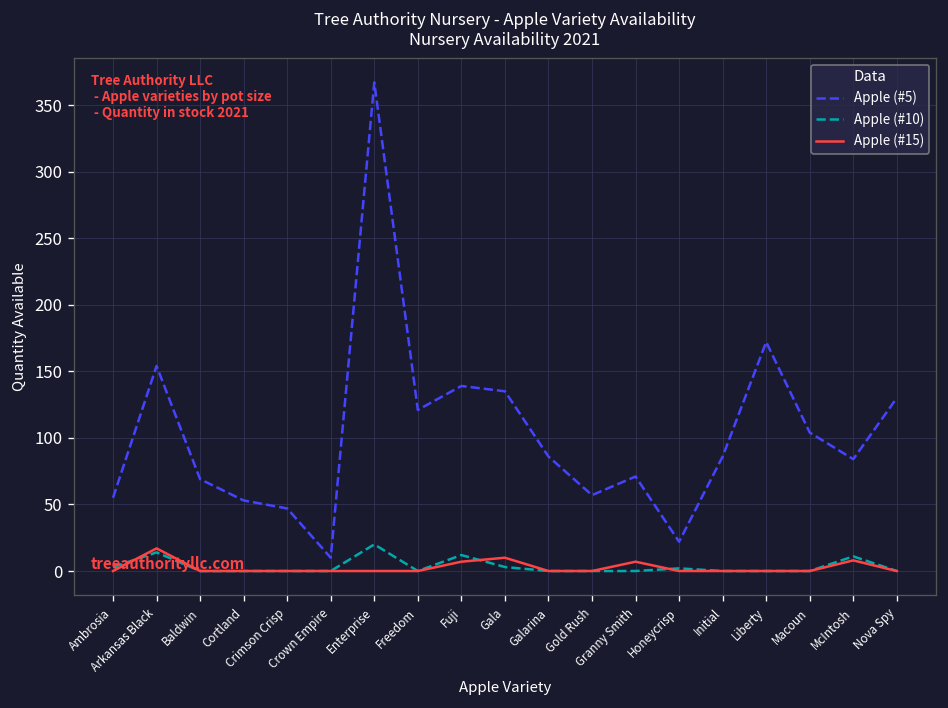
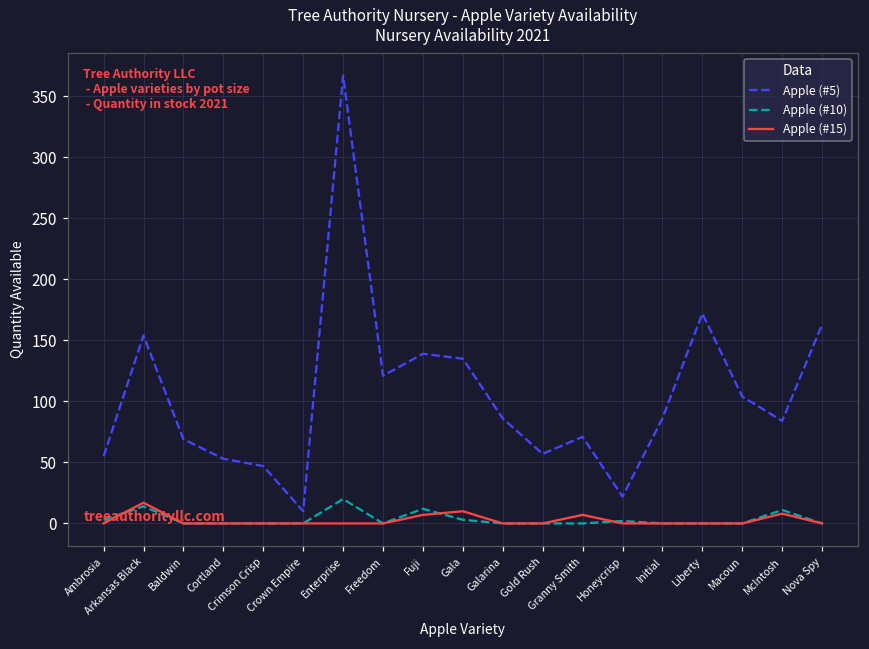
  {
    "Apple (#5)": {
      "Ambrosia": 55,
      "Arkansas Black": 154,
      "Baldwin": 69,
      "Cortland": 53,
      "Crimson Crisp": 47,
      "Crown Empire": 10,
      "Enterprise": 367,
      "Freedom": 121,
      "Fuji": 139,
      "Gala": 135,
      "Galarina": 86,
      "Gold Rush": 57,
      "Granny Smith": 71,
      "Honeycrisp": 22,
      "Initial": 86,
      "Liberty": 172,
      "Macoun": 104,
      "McIntosh": 84,
-     "Nova Spy": 130
+     "Nova Spy": 163
    },
    "Apple (#10)": {
      "Ambrosia": 3,
      "Arkansas Black": 14,
      "Enterprise": 20,
      "Fuji": 12,
      "Gala": 3,
      "Granny Smith": 0,
      "McIntosh": 11
    },
    "Apple (#15)": {
      "Ambrosia": 0,
      "Arkansas Black": 17,
      "Enterprise": 0,
      "Fuji": 7,
      "Gala": 10,
      "Granny Smith": 7,
      "McIntosh": 8
    }
  }
